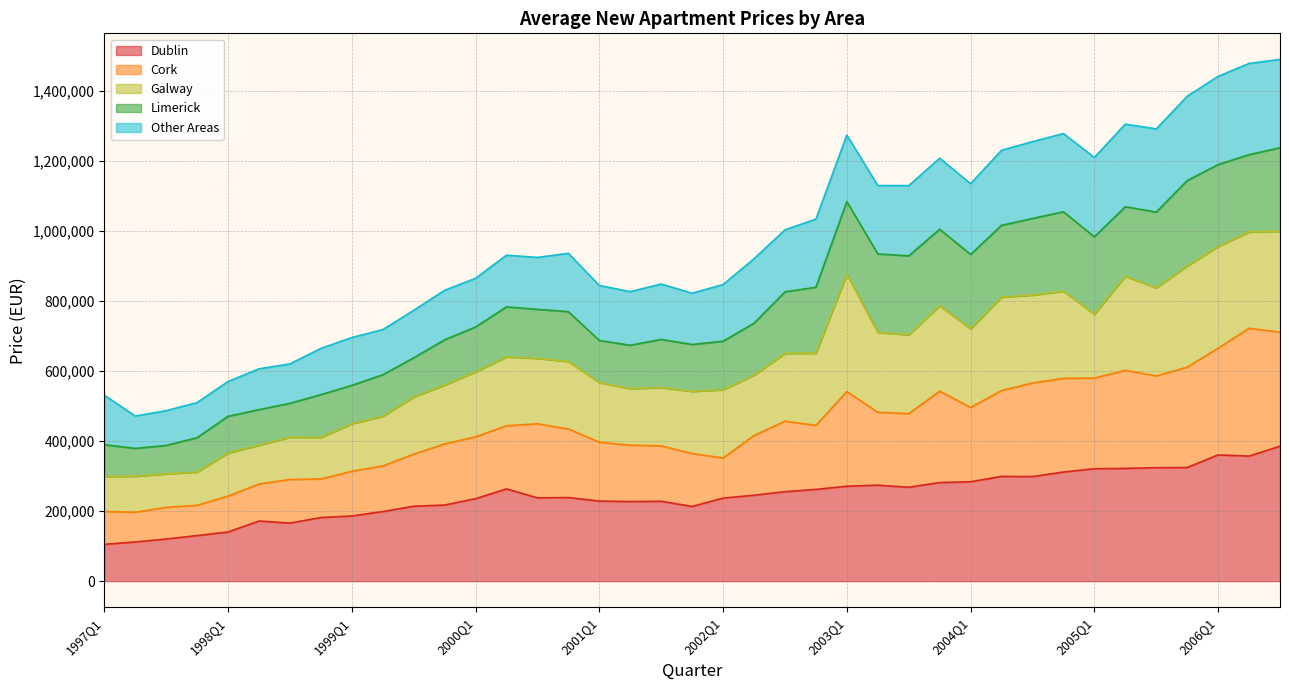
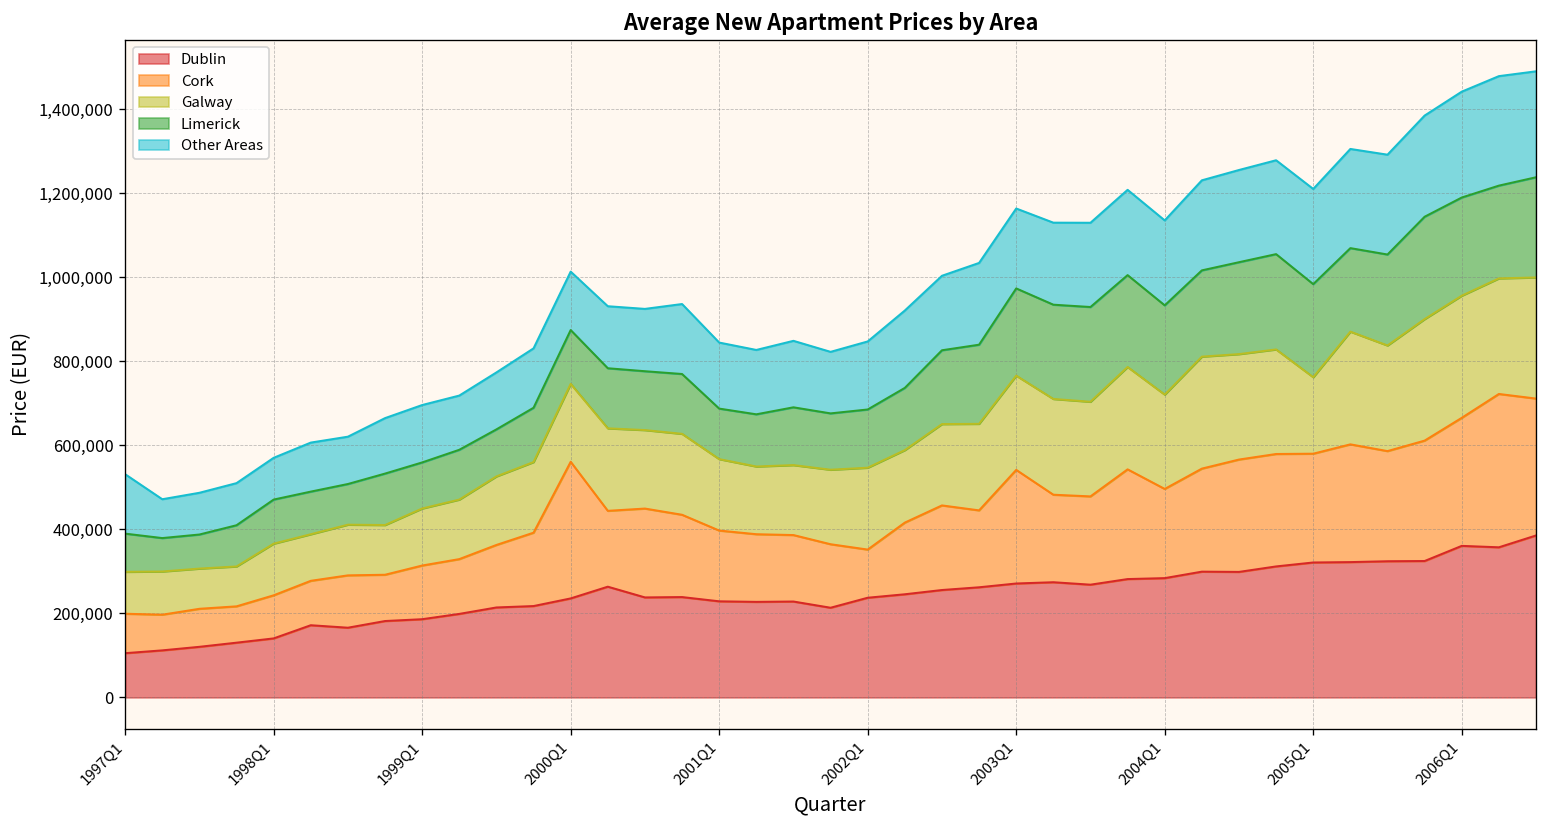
  {
    "Dublin": {
      "1997Q1": "110,000",
      "1998Q1": "140,000",
      "1999Q1": "190,000",
      "2000Q1": "240,000",
      "2001Q1": "230,000",
      "2002Q1": "240,000",
      "2003Q1": "270,000",
      "2004Q1": "280,000",
      "2005Q1": "320,000",
      "2006Q1": "360,000"
    },
    "Cork": {
      "1997Q1": "90,000",
      "1998Q1": "100,000",
      "1999Q1": "130,000",
-     "2000Q1": "180,000",
+     "2000Q1": "330,000",
      "2001Q1": "170,000",
      "2002Q1": "110,000",
      "2003Q1": "270,000",
      "2004Q1": "210,000",
      "2005Q1": "260,000",
      "2006Q1": "300,000"
    },
    "Galway": {
      "1997Q1": "100,000",
      "1998Q1": "120,000",
      "1999Q1": "140,000",
      "2000Q1": "190,000",
      "2001Q1": "170,000",
      "2002Q1": "190,000",
-     "2003Q1": "330,000",
+     "2003Q1": "220,000",
      "2004Q1": "220,000",
      "2005Q1": "180,000",
      "2006Q1": "290,000"
    },
    "Limerick": {
      "1997Q1": "90,000",
      "1998Q1": "100,000",
      "1999Q1": "110,000",
      "2000Q1": "130,000",
      "2001Q1": "120,000",
      "2002Q1": "140,000",
      "2003Q1": "210,000",
      "2004Q1": "210,000",
      "2005Q1": "220,000",
      "2006Q1": "230,000"
    },
    "Other Areas": {
      "1997Q1": "140,000",
      "1998Q1": "100,000",
      "1999Q1": "140,000",
      "2000Q1": "140,000",
      "2001Q1": "160,000",
      "2002Q1": "160,000",
      "2003Q1": "190,000",
      "2004Q1": "200,000",
      "2005Q1": "230,000",
      "2006Q1": "250,000"
    }
  }
